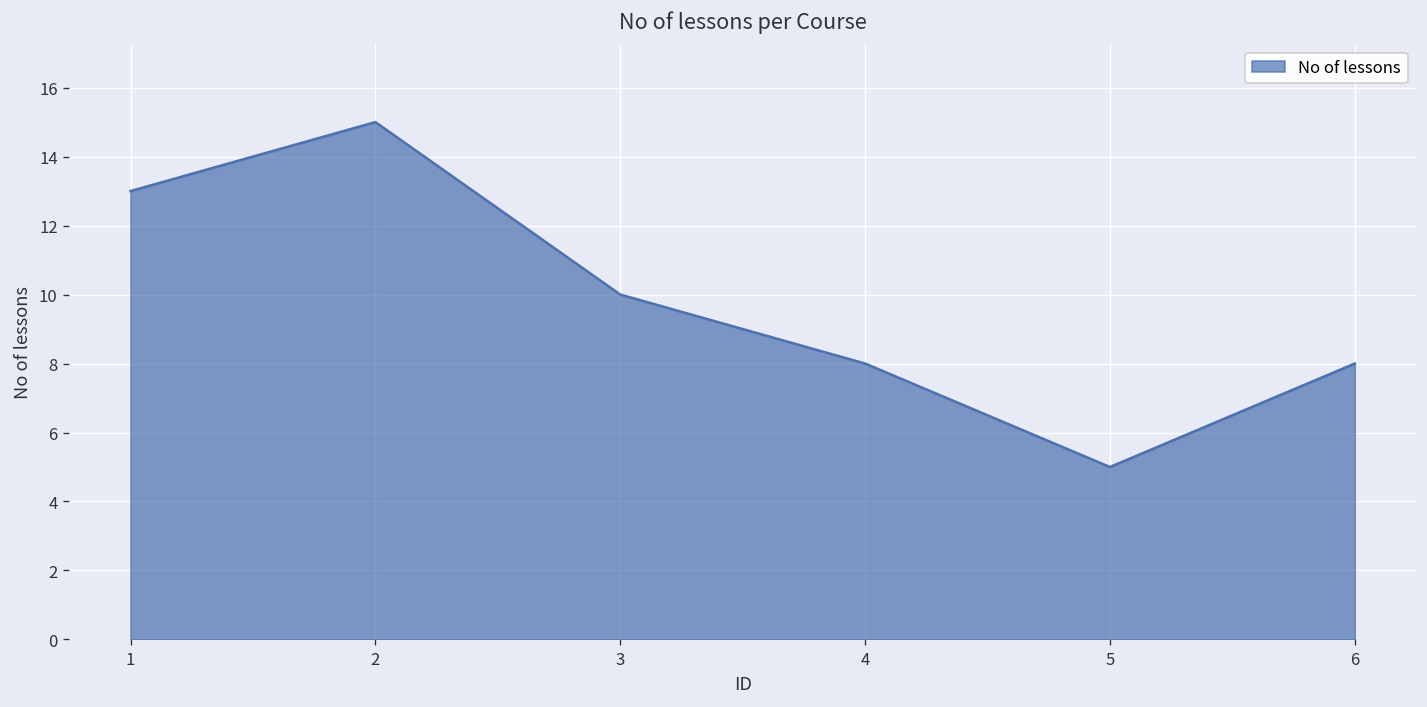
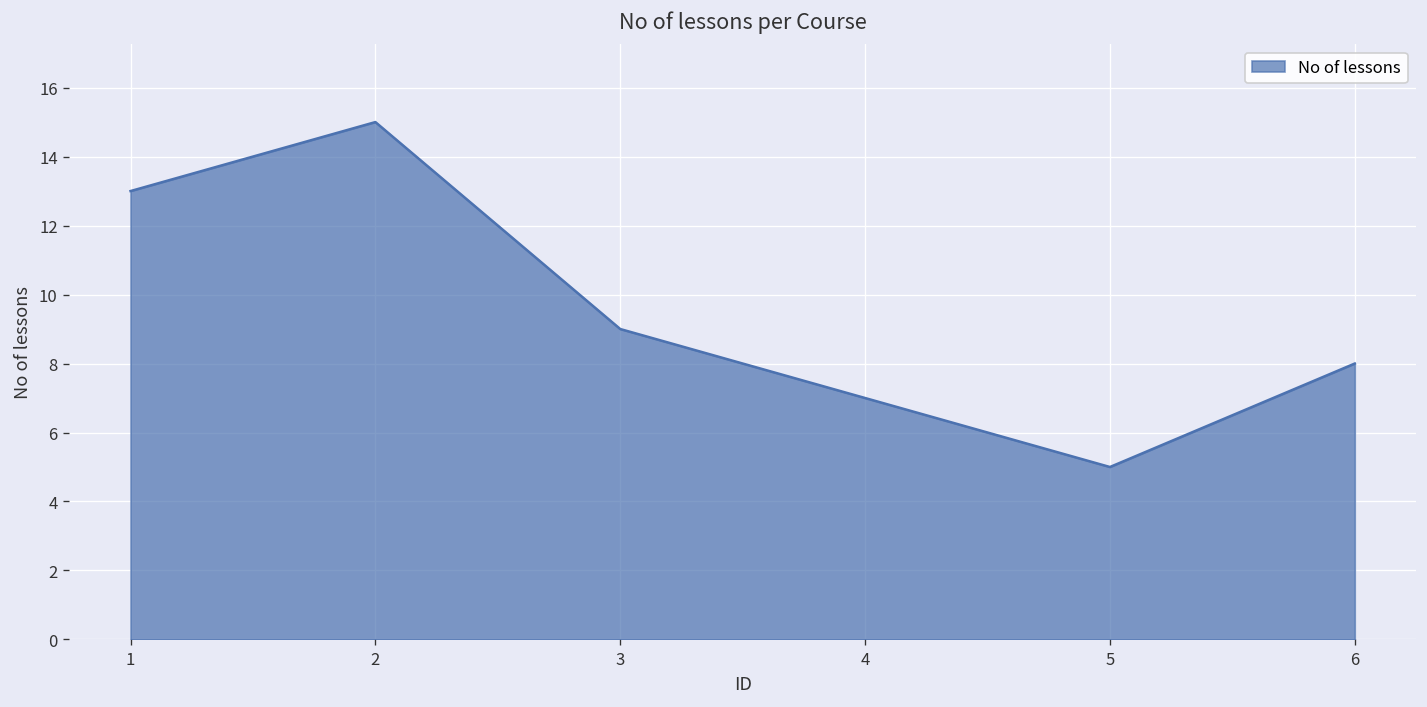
  {
    "1": 13,
    "2": 15,
-   "3": 10,
-   "4": 8,
+   "3": 9,
+   "4": 7,
    "5": 5,
    "6": 8
  }
